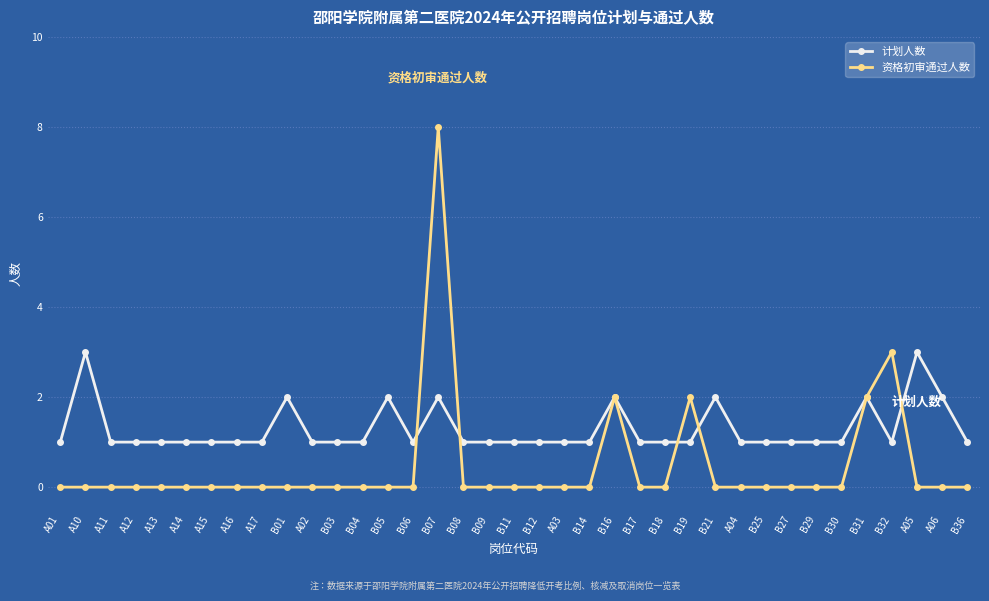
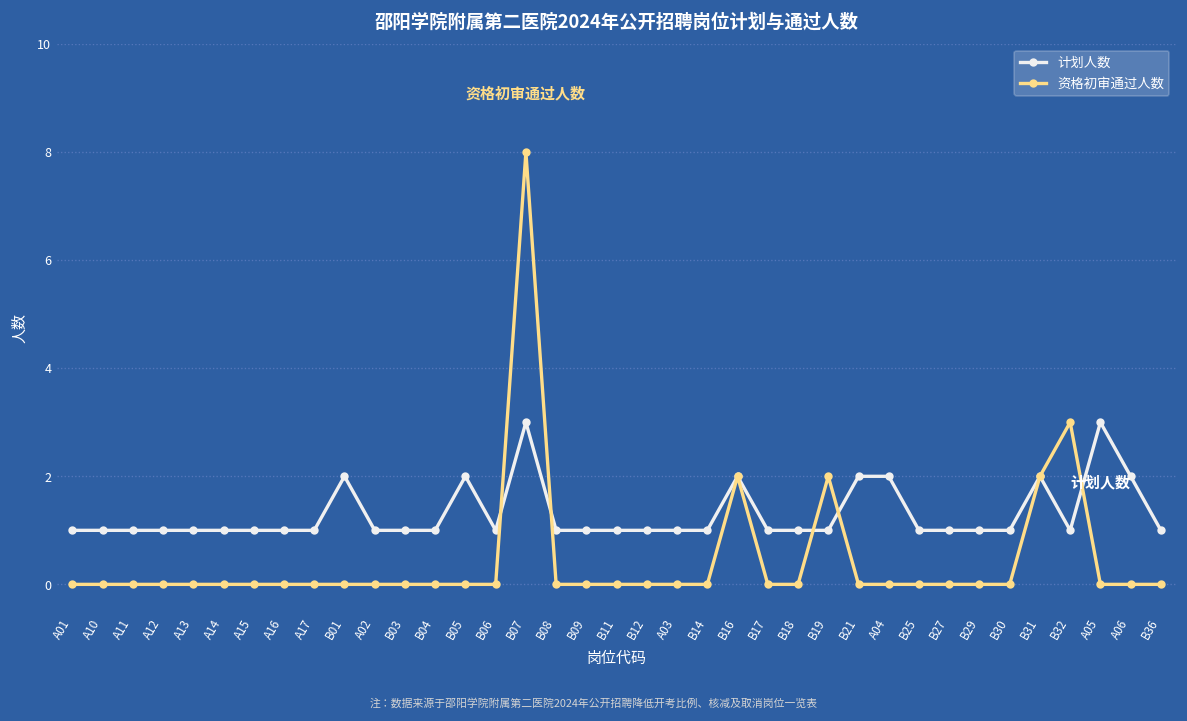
  {
    "计划人数": {
      "A01": 1,
-     "A10": 3,
+     "A10": 1,
      "A11": 1,
      "A12": 1,
      "A13": 1,
      "A14": 1,
      "A15": 1,
      "A16": 1,
      "A17": 1,
      "B01": 2,
      "A02": 1,
      "B03": 1,
      "B04": 1,
      "B05": 2,
      "B06": 1,
-     "B07": 2,
+     "B07": 3,
      "B08": 1,
      "B09": 1,
      "B11": 1,
      "B12": 1,
      "A03": 1,
      "B14": 1,
      "B17": 1,
      "B18": 1,
      "B19": 1,
      "B21": 2,
-     "A04": 1,
+     "A04": 2,
      "B25": 1,
      "B27": 1,
      "B29": 1,
      "B30": 1,
      "B32": 1,
      "A05": 3,
      "A06": 2,
      "B36": 1
    },
    "资格初审通过人数": {
      "A01": 0,
      "A10": 0,
      "A11": 0,
      "A12": 0,
      "A13": 0,
      "A14": 0,
      "A15": 0,
      "A16": 0,
      "A17": 0,
      "B01": 0,
      "A02": 0,
      "B03": 0,
      "B04": 0,
      "B05": 0,
      "B06": 0,
      "B07": 8,
      "B08": 0,
      "B09": 0,
      "B11": 0,
      "B12": 0,
      "A03": 0,
      "B14": 0,
      "B17": 0,
      "B18": 0,
      "B19": 2,
      "B21": 0,
      "A04": 0,
      "B25": 0,
      "B27": 0,
      "B29": 0,
      "B30": 0,
      "B32": 3,
      "A05": 0,
      "A06": 0,
      "B36": 0
    }
  }
